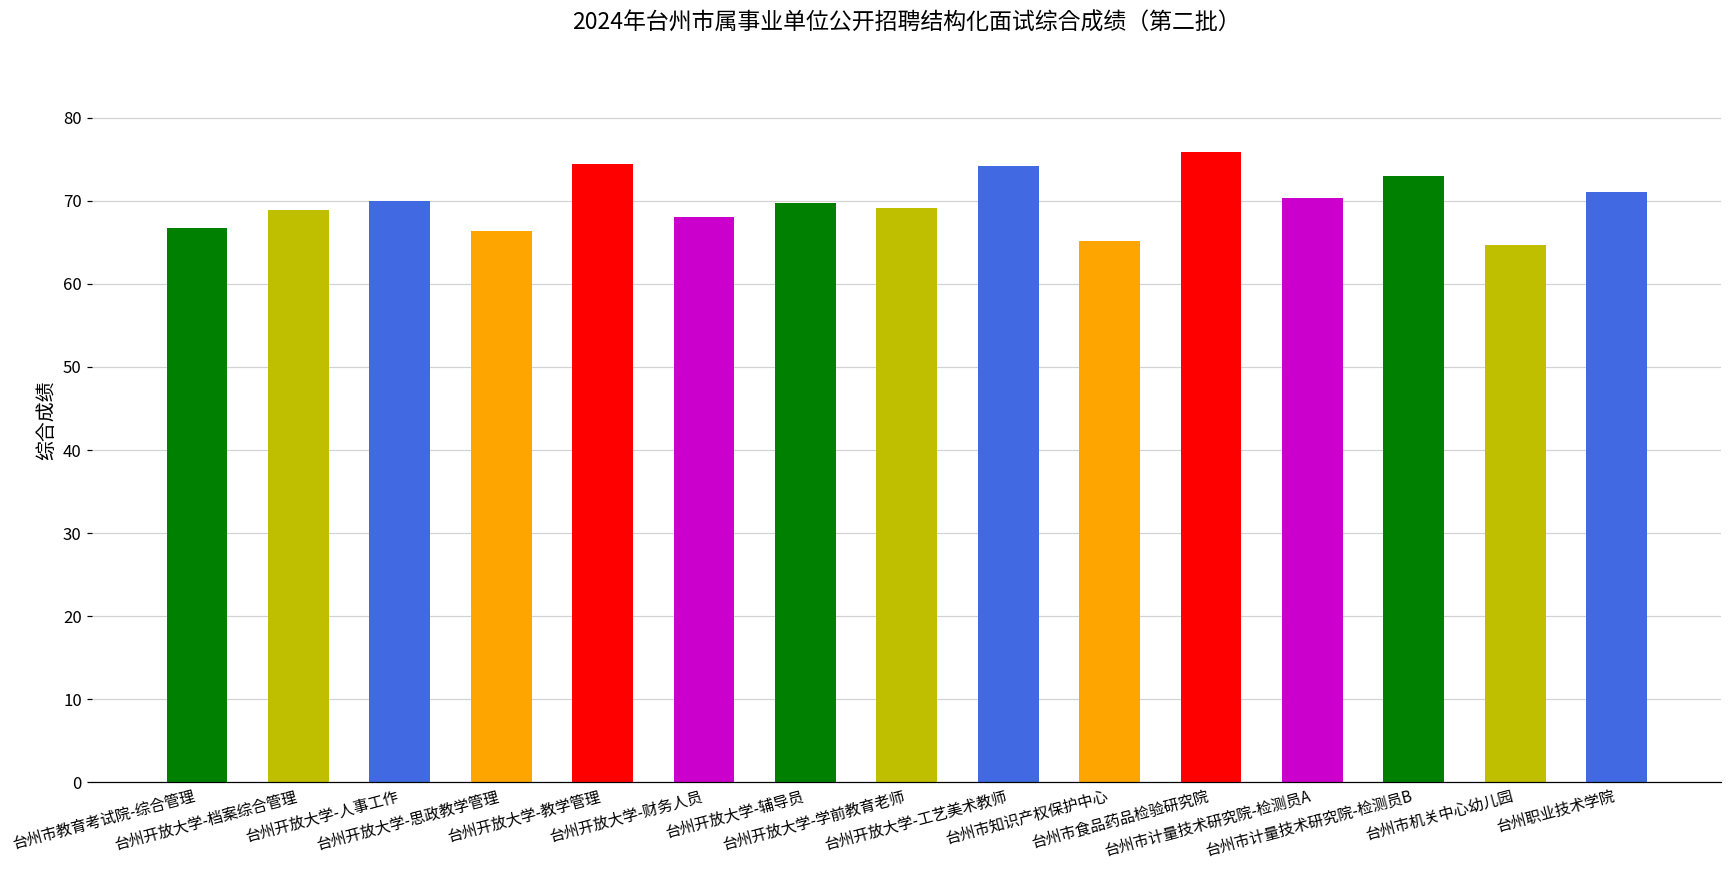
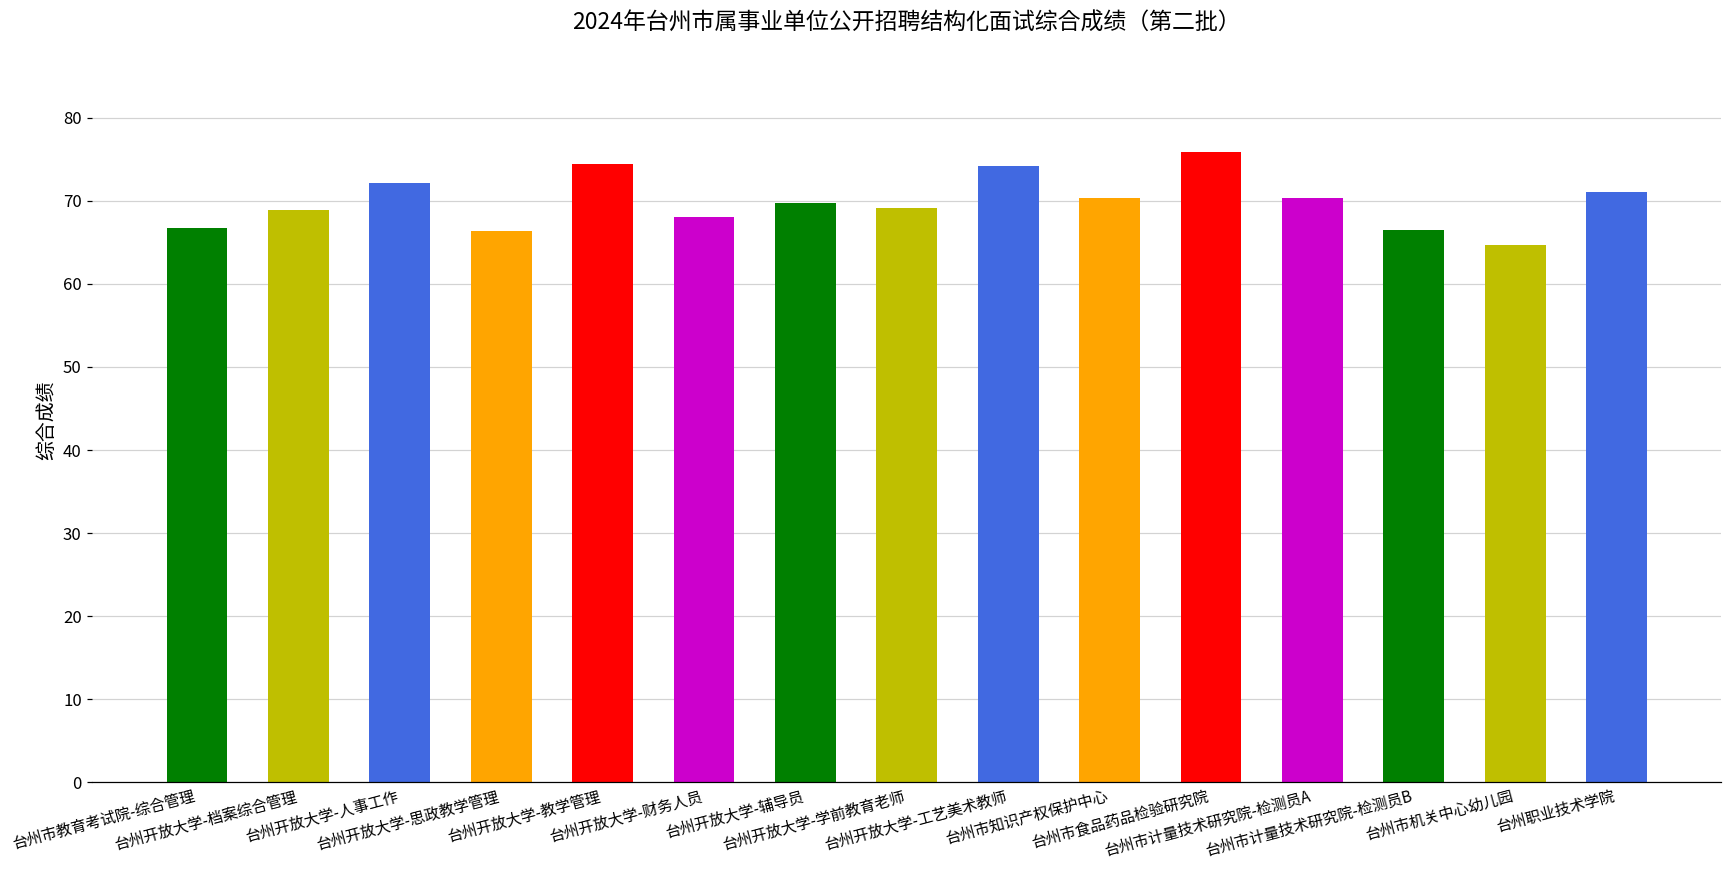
  {
    "台州市教育考试院-综合管理": 67,
    "台州开放大学-档案综合管理": 69,
-   "台州开放大学-人事工作": 70,
+   "台州开放大学-人事工作": 72,
    "台州开放大学-思政教学管理": 66,
    "台州开放大学-教学管理": 74,
    "台州开放大学-财务人员": 68,
    "台州开放大学-辅导员": 70,
    "台州开放大学-学前教育老师": 69,
    "台州开放大学-工艺美术教师": 74,
-   "台州市知识产权保护中心": 65,
+   "台州市知识产权保护中心": 70,
    "台州市食品药品检验研究院": 76,
    "台州市计量技术研究院-检测员A": 70,
-   "台州市计量技术研究院-检测员B": 73,
+   "台州市计量技术研究院-检测员B": 67,
    "台州市机关中心幼儿园": 65,
    "台州职业技术学院": 71
  }
